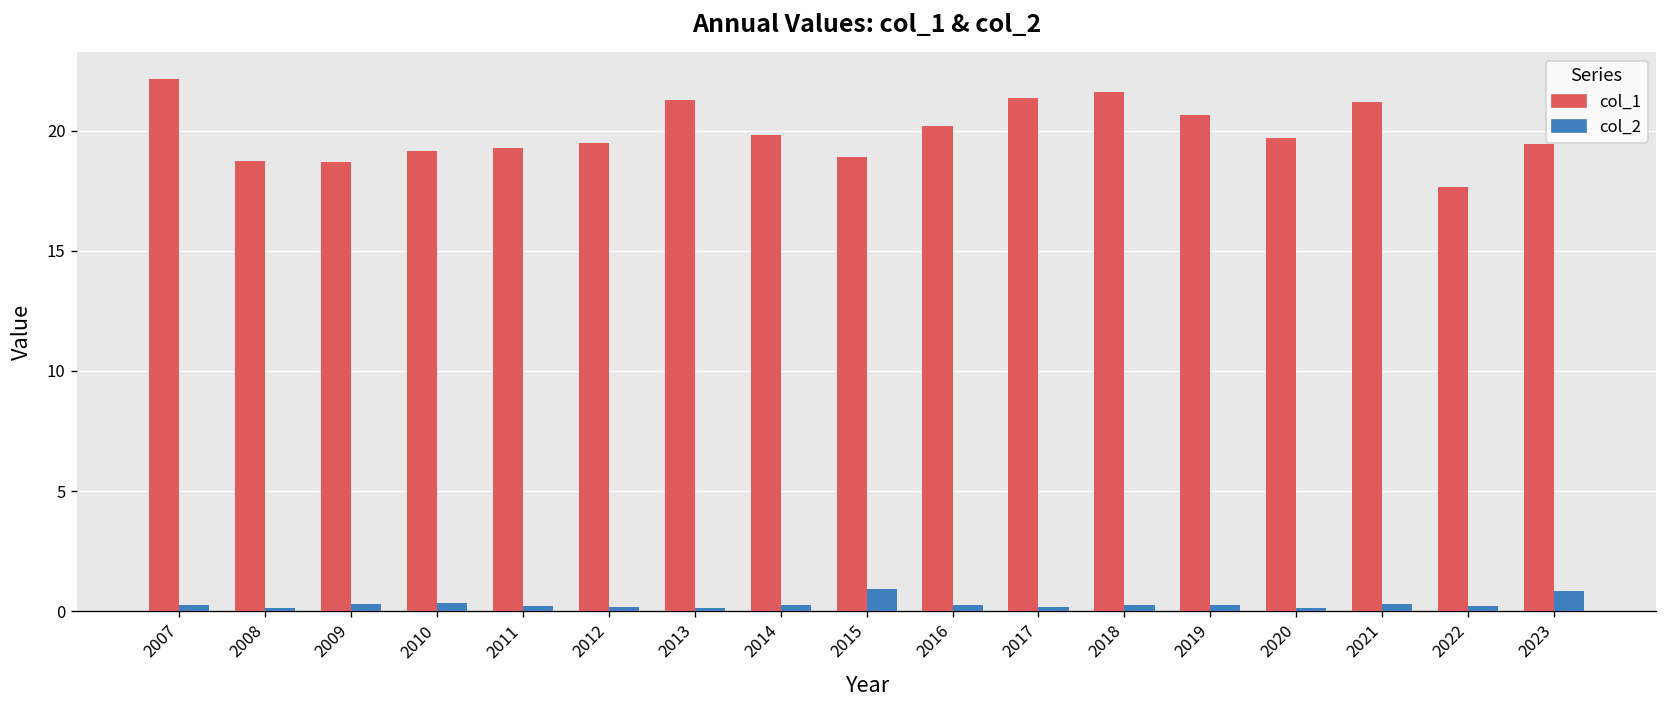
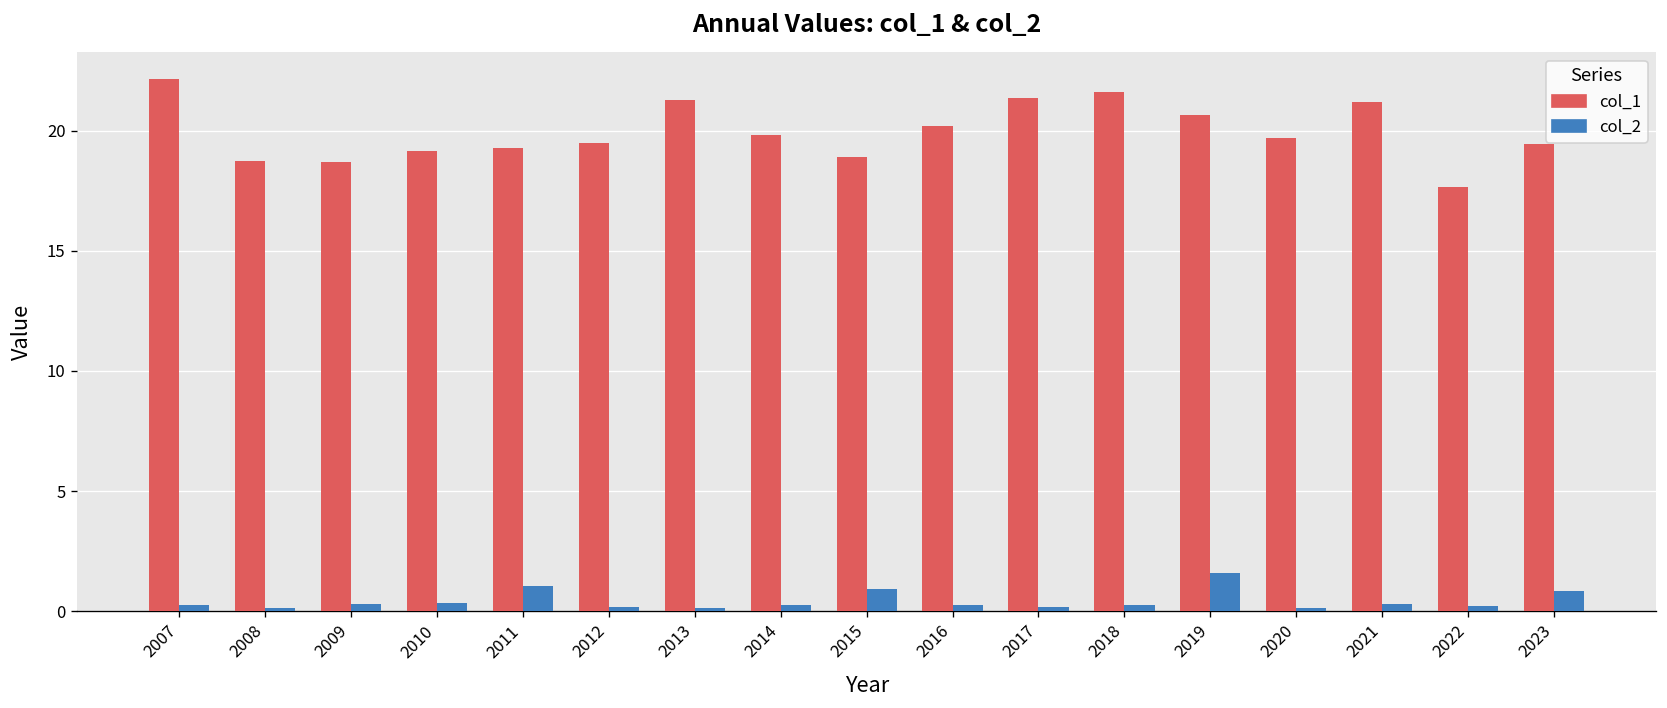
  {
    "col_1": {
      "2007": 22.1,
      "2008": 18.7,
      "2009": 18.7,
      "2010": 19.2,
      "2011": 19.3,
      "2012": 19.5,
      "2013": 21.3,
      "2014": 19.8,
      "2015": 18.9,
      "2016": 20.2,
      "2017": 21.3,
      "2018": 21.6,
      "2019": 20.6,
      "2020": 19.7,
      "2021": 21.2,
      "2022": 17.7,
      "2023": 19.4
    },
    "col_2": {
      "2007": 0.2,
      "2008": 0.1,
      "2009": 0.3,
      "2010": 0.3,
-     "2011": 0.2,
+     "2011": 1.1,
      "2012": 0.2,
      "2013": 0.1,
      "2014": 0.3,
      "2015": 0.9,
      "2016": 0.3,
      "2017": 0.2,
      "2018": 0.3,
-     "2019": 0.2,
+     "2019": 1.6,
      "2021": 0.3,
      "2022": 0.2,
      "2023": 0.9
    }
  }
